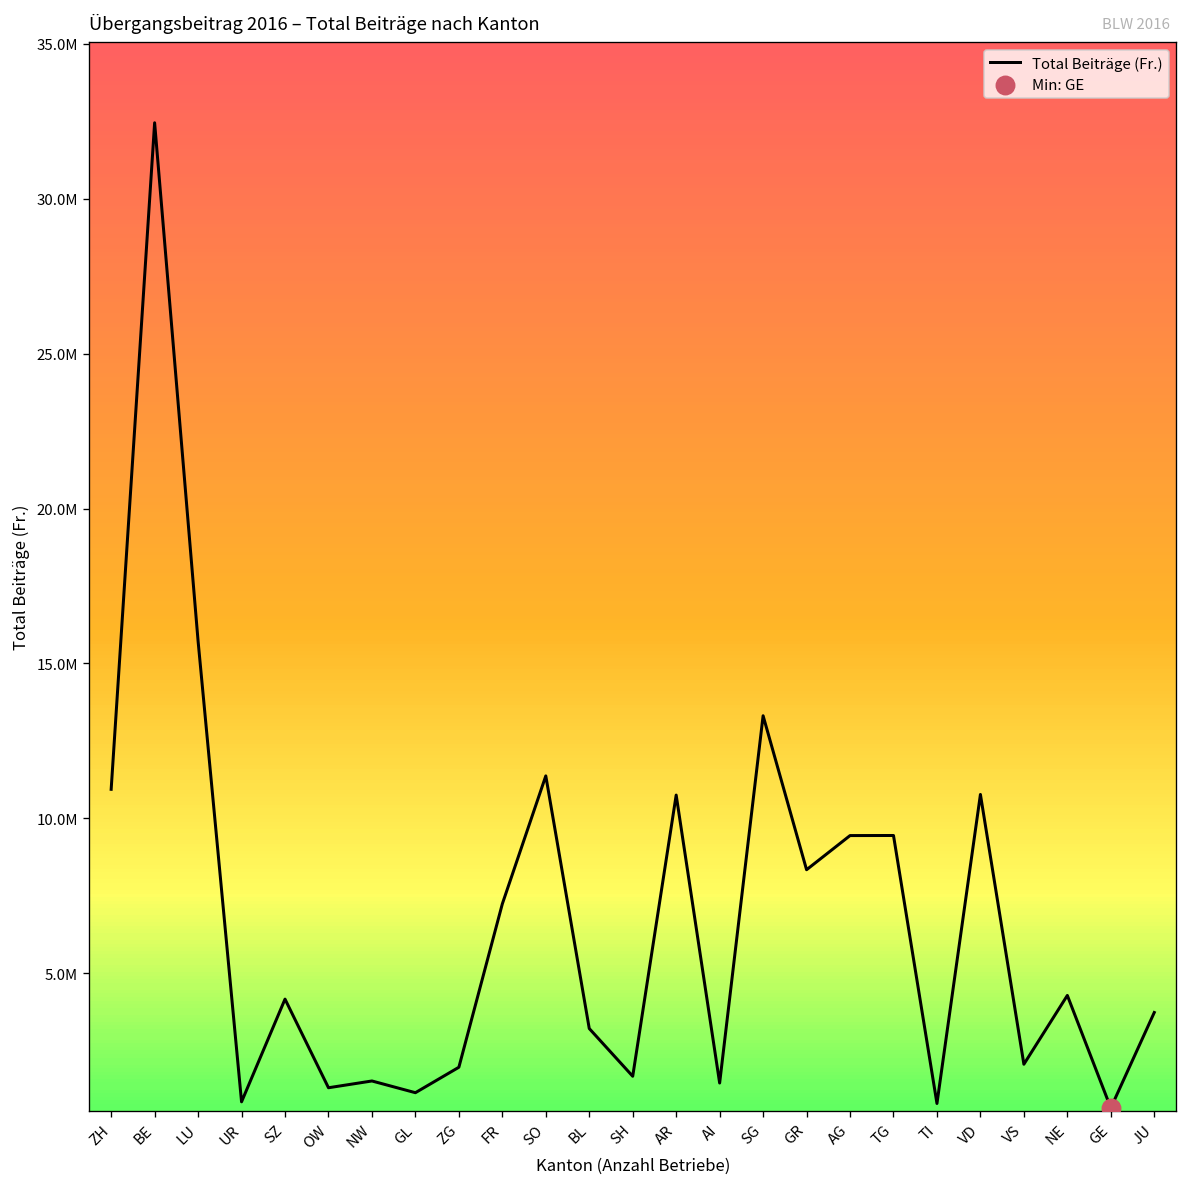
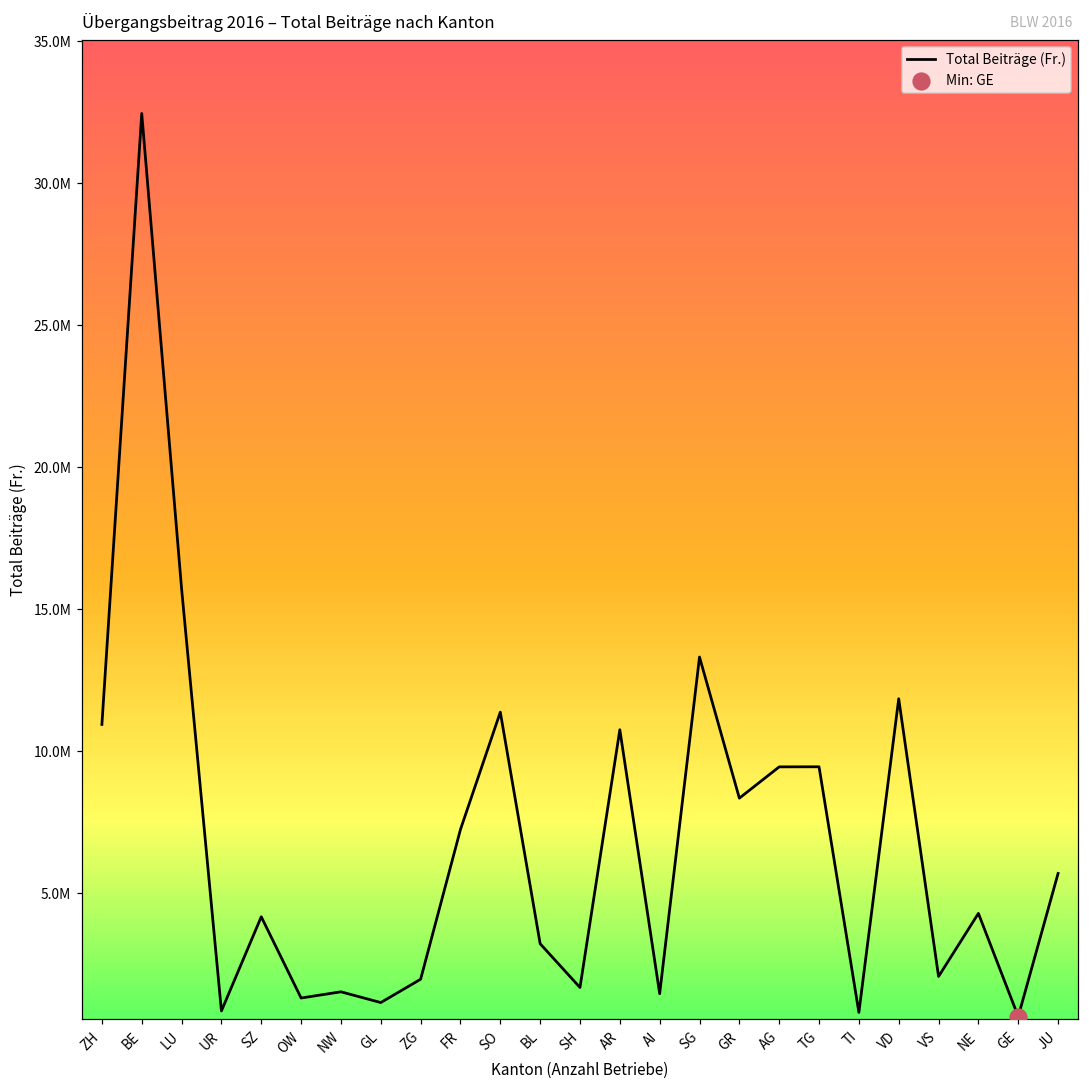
  {
    "Total Beiträge (Fr.)": {
      "ZH": 10900000,
      "BE": 32500000,
      "LU": 15700000,
      "UR": 800000,
      "SZ": 4200000,
      "OW": 1300000,
      "NW": 1500000,
      "GL": 1100000,
      "ZG": 2000000,
      "FR": 7200000,
      "SO": 11400000,
      "BL": 3200000,
      "SH": 1700000,
      "AR": 10800000,
      "AI": 1500000,
      "SG": 13300000,
      "GR": 8300000,
      "AG": 9400000,
      "TG": 9400000,
      "TI": 800000,
-     "VD": 10800000,
+     "VD": 11800000,
      "VS": 2100000,
      "NE": 4300000,
-     "JU": 3700000
+     "JU": 5700000
    }
  }
